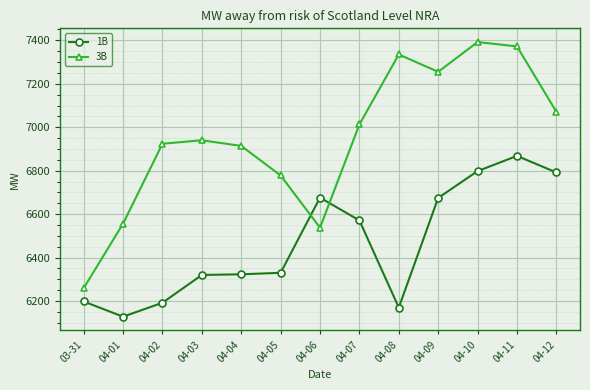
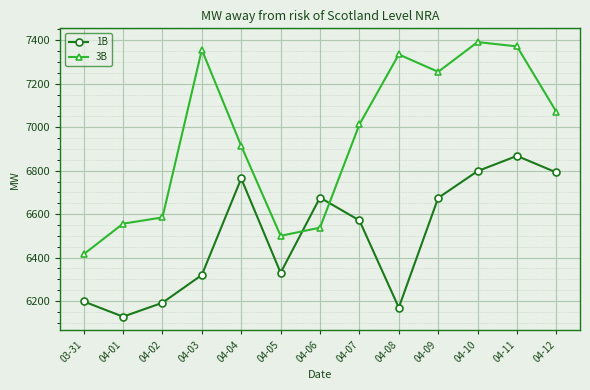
  {
    "1B": {
      "03-31": 6200,
      "04-01": 6130,
      "04-02": 6190,
      "04-03": 6320,
-     "04-04": 6320,
+     "04-04": 6760,
      "04-05": 6330,
      "04-06": 6680,
      "04-07": 6570,
      "04-08": 6170,
      "04-09": 6670,
      "04-10": 6800,
      "04-11": 6870,
      "04-12": 6790
    },
    "3B": {
-     "03-31": 6260,
+     "03-31": 6420,
      "04-01": 6560,
-     "04-02": 6920,
-     "04-03": 6940,
+     "04-02": 6580,
+     "04-03": 7360,
      "04-04": 6910,
-     "04-05": 6780,
+     "04-05": 6500,
      "04-06": 6540,
      "04-07": 7010,
      "04-08": 7340,
      "04-09": 7260,
      "04-10": 7390,
      "04-11": 7370,
      "04-12": 7070
    }
  }
